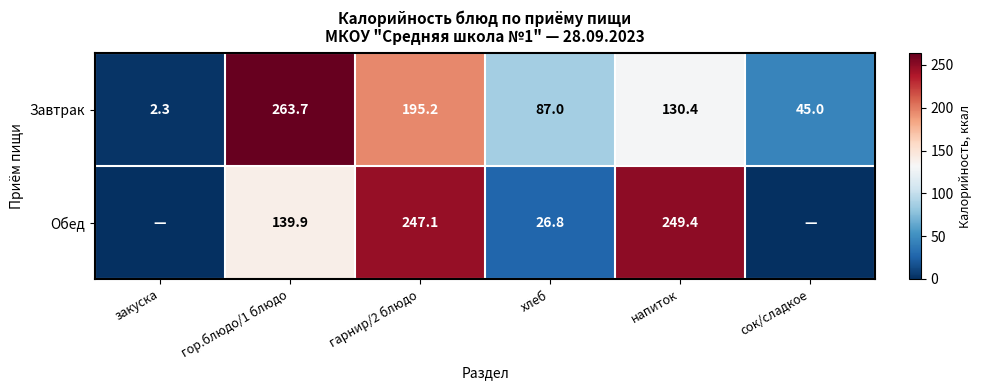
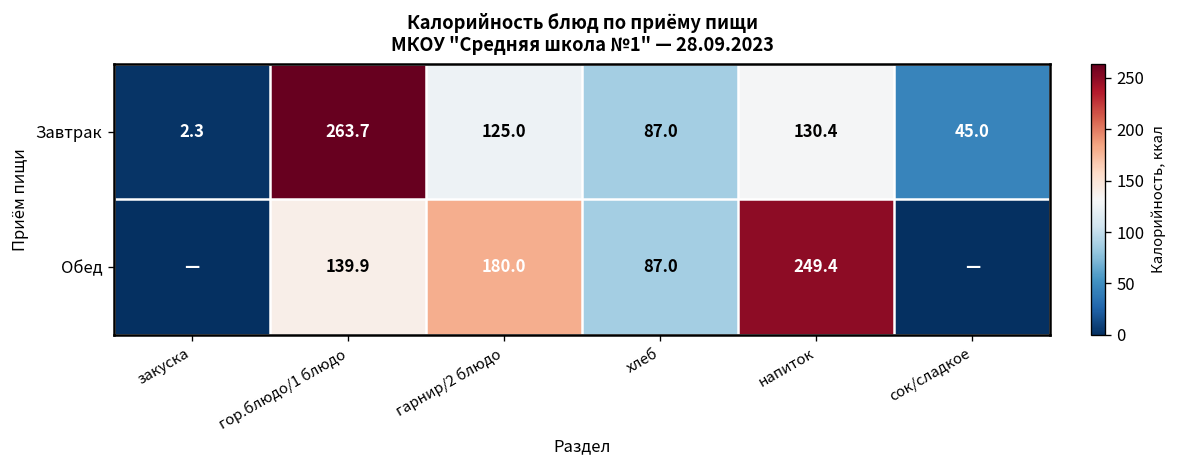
  {
    "Завтрак": {
      "закуска": 2.3,
      "гор.блюдо/1 блюдо": 263.7,
-     "гарнир/2 блюдо": 195.2,
+     "гарнир/2 блюдо": 125.0,
      "хлеб": 87.0,
      "напиток": 130.4,
      "сок/сладкое": 45.0
    },
    "Обед": {
      "гор.блюдо/1 блюдо": 139.9,
-     "гарнир/2 блюдо": 247.1,
-     "хлеб": 26.8,
+     "гарнир/2 блюдо": 180.0,
+     "хлеб": 87.0,
      "напиток": 249.4
    }
  }
